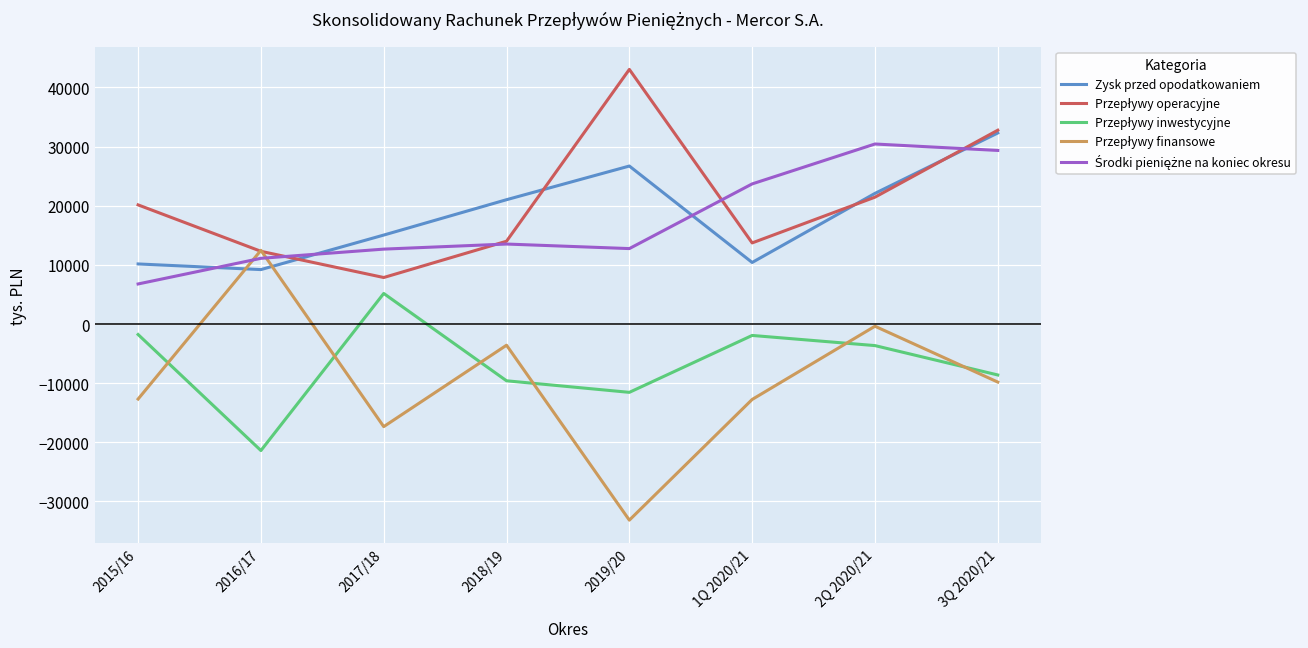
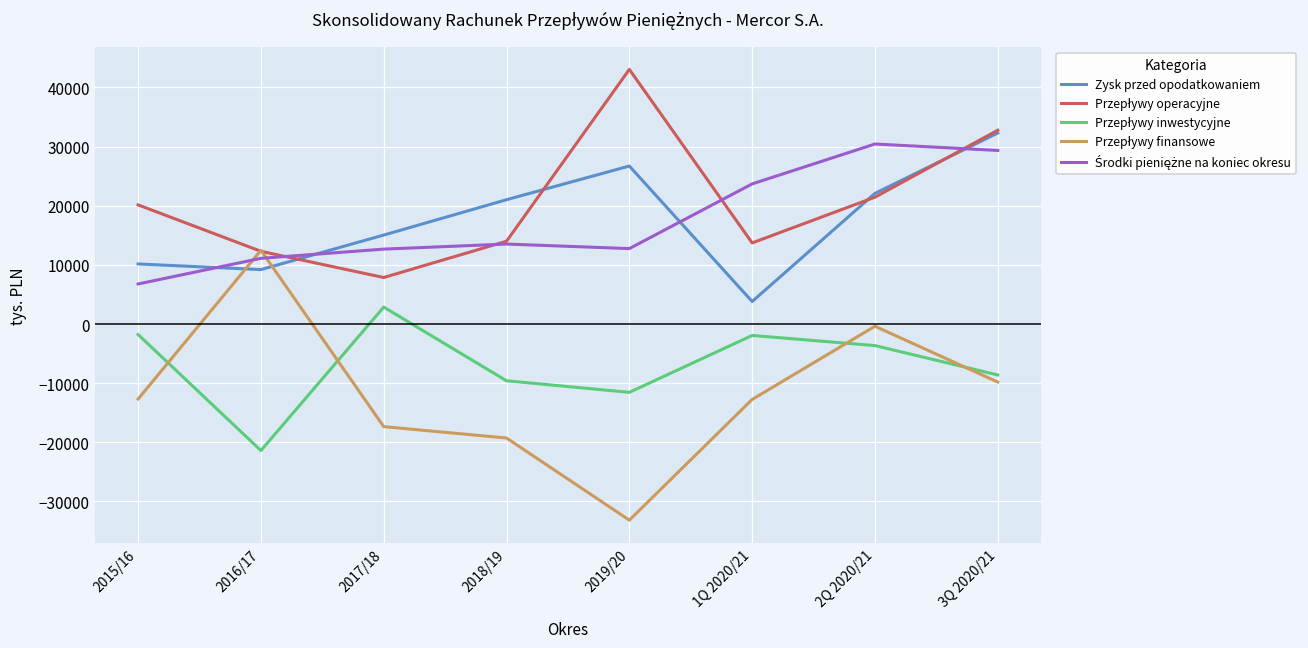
  {
    "Zysk przed opodatkowaniem": {
      "2015/16": 10000,
      "2016/17": 9000,
      "2017/18": 15000,
      "2018/19": 21000,
      "2019/20": 27000,
-     "1Q 2020/21": 10000,
+     "1Q 2020/21": 4000,
      "2Q 2020/21": 22000
    },
    "Przepływy operacyjne": {
      "2015/16": 20000,
      "2017/18": 8000,
      "2018/19": 14000,
      "2019/20": 43000,
      "1Q 2020/21": 14000,
      "2Q 2020/21": 21000
    },
    "Przepływy inwestycyjne": {
      "2015/16": -2000,
      "2016/17": -21000,
-     "2017/18": 5000,
+     "2017/18": 3000,
      "2018/19": -10000,
      "2019/20": -12000,
      "1Q 2020/21": -2000,
      "2Q 2020/21": -4000,
      "3Q 2020/21": -9000
    },
    "Przepływy finansowe": {
      "2015/16": -13000,
      "2017/18": -17000,
-     "2018/19": -4000,
+     "2018/19": -19000,
      "2019/20": -33000,
      "1Q 2020/21": -13000,
      "2Q 2020/21": 0,
      "3Q 2020/21": -10000
    },
    "Środki pieniężne na koniec okresu": {
      "2015/16": 7000,
      "2016/17": 11000,
      "2017/18": 13000,
      "2018/19": 14000,
      "2019/20": 13000,
      "1Q 2020/21": 24000,
      "2Q 2020/21": 30000,
      "3Q 2020/21": 29000
    }
  }
